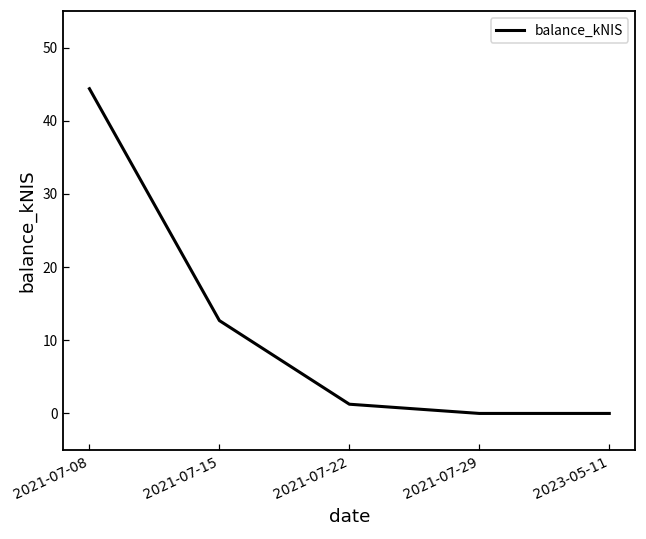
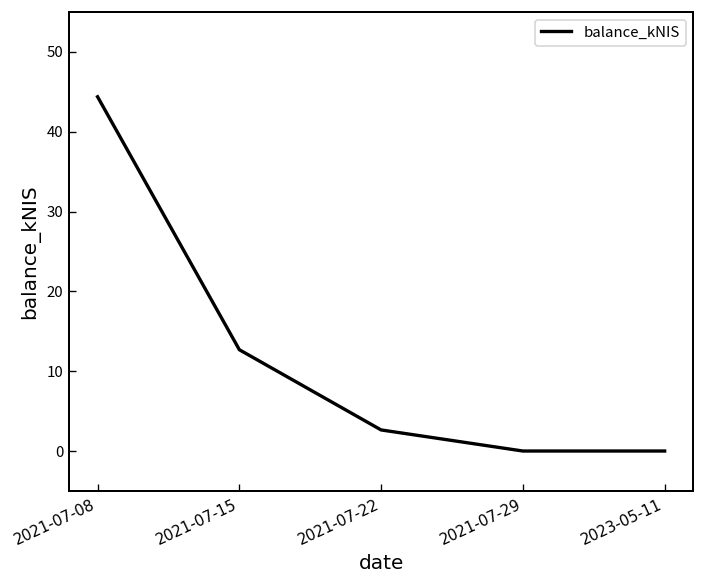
  {
    "2021-07-08": 44,
    "2021-07-15": 13,
-   "2021-07-22": 1,
+   "2021-07-22": 3,
    "2021-07-29": 0,
    "2023-05-11": 0
  }
